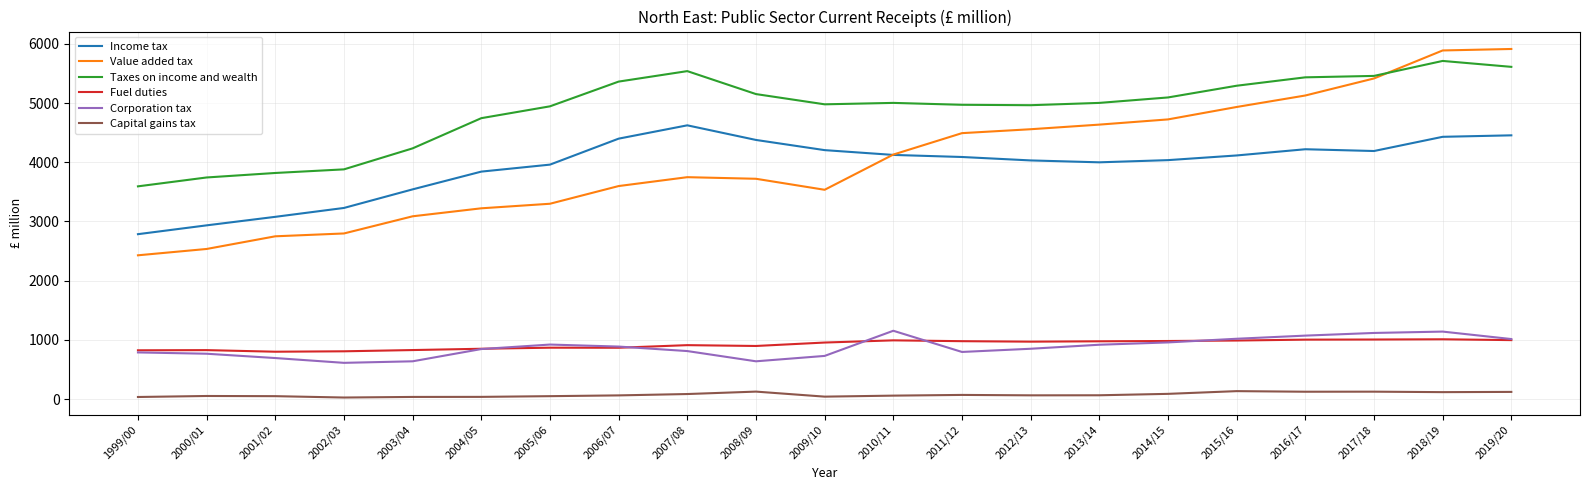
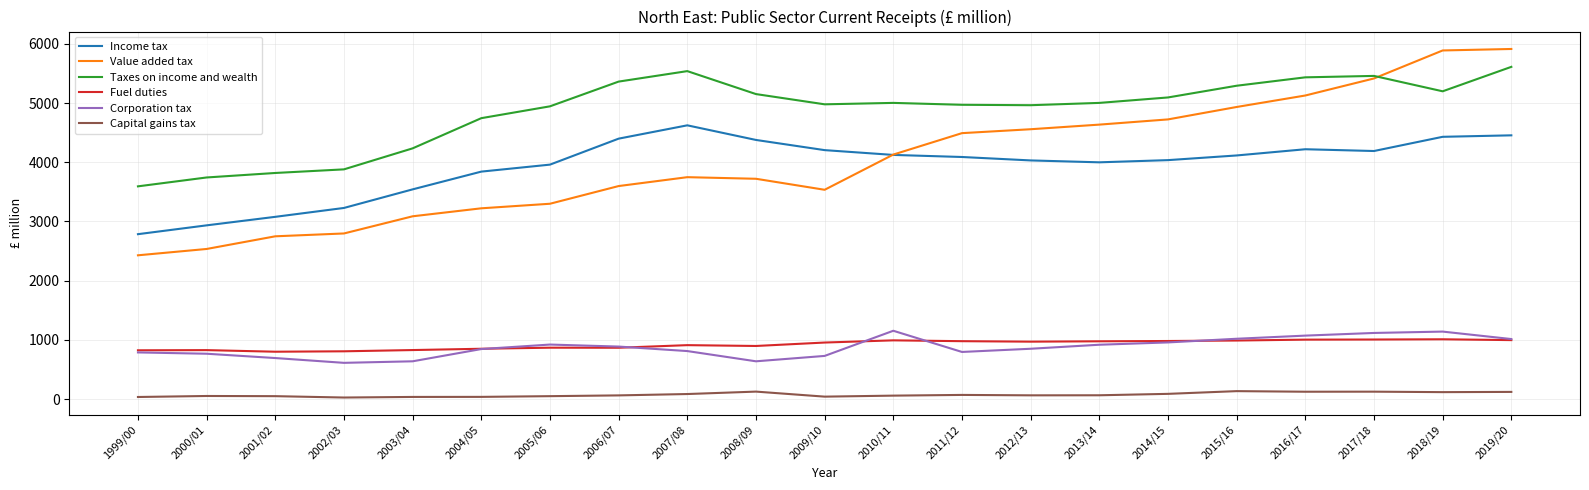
  {
    "Income tax": {
      "1999/00": 2800,
      "2000/01": 2900,
      "2001/02": 3100,
      "2002/03": 3200,
      "2003/04": 3500,
      "2004/05": 3800,
      "2005/06": 4000,
      "2006/07": 4400,
      "2007/08": 4600,
      "2008/09": 4400,
      "2009/10": 4200,
      "2011/12": 4100,
      "2012/13": 4000,
      "2013/14": 4000,
      "2014/15": 4000,
      "2015/16": 4100,
      "2016/17": 4200,
      "2017/18": 4200,
      "2018/19": 4400,
      "2019/20": 4500
    },
    "Value added tax": {
      "1999/00": 2400,
      "2000/01": 2500,
      "2001/02": 2700,
      "2002/03": 2800,
      "2003/04": 3100,
      "2004/05": 3200,
      "2005/06": 3300,
      "2006/07": 3600,
      "2007/08": 3700,
      "2008/09": 3700,
      "2009/10": 3500,
      "2011/12": 4500,
      "2012/13": 4600,
      "2013/14": 4600,
      "2014/15": 4700,
      "2015/16": 4900,
      "2016/17": 5100,
      "2017/18": 5400,
      "2018/19": 5900,
      "2019/20": 5900
    },
    "Taxes on income and wealth": {
      "1999/00": 3600,
      "2000/01": 3700,
      "2001/02": 3800,
      "2002/03": 3900,
      "2003/04": 4200,
      "2004/05": 4700,
      "2005/06": 4900,
      "2006/07": 5400,
      "2007/08": 5500,
      "2008/09": 5200,
      "2009/10": 5000,
      "2010/11": 5000,
      "2011/12": 5000,
      "2012/13": 5000,
      "2013/14": 5000,
      "2014/15": 5100,
      "2015/16": 5300,
      "2016/17": 5400,
      "2017/18": 5500,
-     "2018/19": 5700,
+     "2018/19": 5200,
      "2019/20": 5600
    },
    "Fuel duties": {
      "2000/01": 800,
      "2001/02": 800,
      "2002/03": 800,
      "2003/04": 800,
      "2005/06": 900,
      "2007/08": 900,
      "2008/09": 900,
      "2009/10": 1000,
      "2010/11": 1000,
      "2011/12": 1000,
      "2012/13": 1000,
      "2013/14": 1000,
      "2016/17": 1000,
      "2017/18": 1000,
      "2018/19": 1000
    },
    "Corporation tax": {
      "2000/01": 800,
      "2001/02": 700,
      "2002/03": 600,
      "2003/04": 600,
      "2005/06": 900,
      "2007/08": 800,
      "2008/09": 600,
      "2009/10": 700,
      "2010/11": 1200,
      "2011/12": 800,
      "2012/13": 800,
      "2013/14": 900,
      "2016/17": 1100,
      "2017/18": 1100,
      "2018/19": 1100
    },
    "Capital gains tax": {
      "1999/00": 0,
      "2000/01": 100,
      "2001/02": 0,
      "2002/03": 0,
      "2003/04": 0,
      "2004/05": 0,
      "2005/06": 0,
      "2006/07": 100,
      "2007/08": 100,
      "2008/09": 100,
      "2009/10": 0,
      "2010/11": 100,
      "2011/12": 100,
      "2012/13": 100,
      "2013/14": 100,
      "2014/15": 100,
      "2015/16": 100,
      "2016/17": 100,
      "2017/18": 100,
      "2018/19": 100,
      "2019/20": 100
    }
  }
